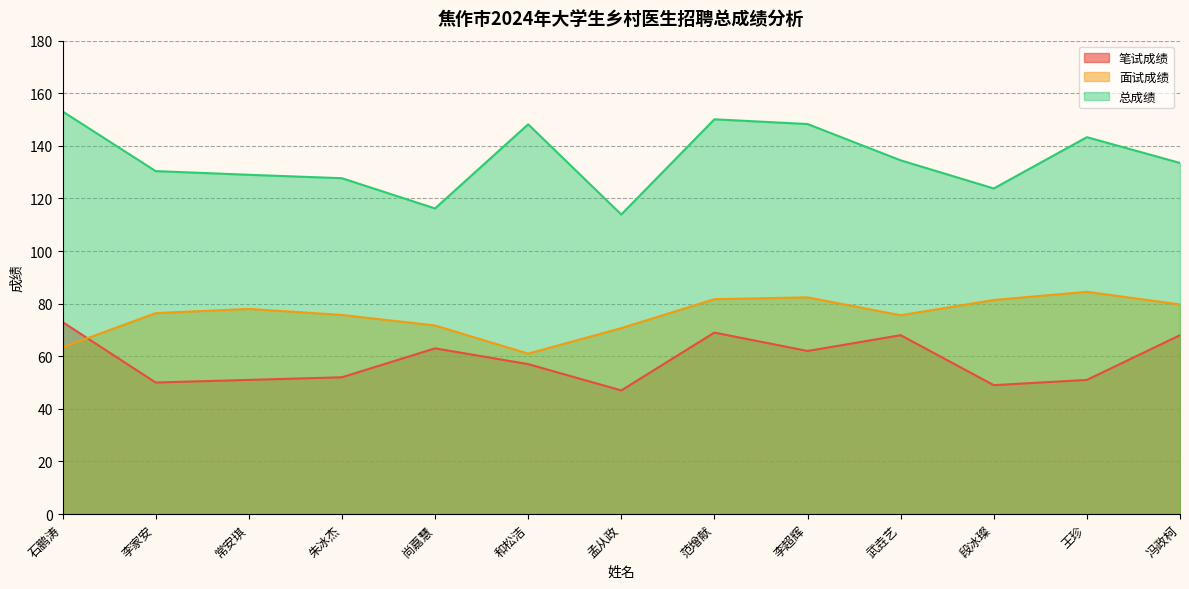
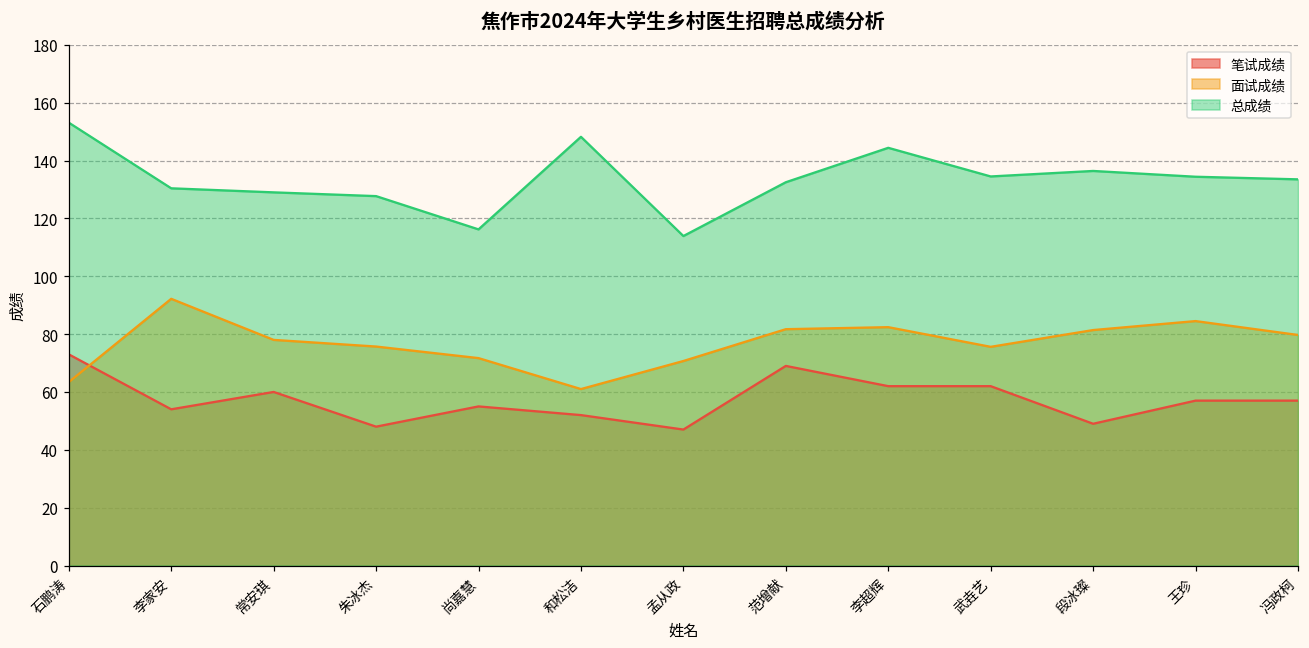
  {
    "笔试成绩": {
      "石鹏涛": 73,
-     "李家安": 50,
-     "常安琪": 51,
-     "朱冰杰": 52,
-     "尚嘉慧": 63,
-     "和松洁": 57,
+     "李家安": 54,
+     "常安琪": 60,
+     "朱冰杰": 48,
+     "尚嘉慧": 55,
+     "和松洁": 52,
      "孟从政": 47,
      "范增献": 69,
      "李超辉": 62,
-     "武垚艺": 68,
+     "武垚艺": 62,
      "段冰璨": 49,
-     "王珍": 51,
-     "冯政柯": 68
+     "王珍": 57,
+     "冯政柯": 57
    },
    "面试成绩": {
      "石鹏涛": 63,
-     "李家安": 76,
+     "李家安": 92,
      "常安琪": 78,
      "朱冰杰": 76,
      "尚嘉慧": 72,
      "和松洁": 61,
      "孟从政": 71,
      "范增献": 82,
      "李超辉": 82,
      "武垚艺": 76,
      "段冰璨": 81,
      "王珍": 85,
      "冯政柯": 80
    },
    "总成绩": {
      "石鹏涛": 153,
      "李家安": 130,
      "常安琪": 129,
      "朱冰杰": 128,
      "尚嘉慧": 116,
      "和松洁": 148,
      "孟从政": 114,
-     "范增献": 150,
-     "李超辉": 148,
+     "范增献": 133,
+     "李超辉": 144,
      "武垚艺": 135,
-     "段冰璨": 124,
-     "王珍": 143,
+     "段冰璨": 136,
+     "王珍": 134,
      "冯政柯": 134
    }
  }
